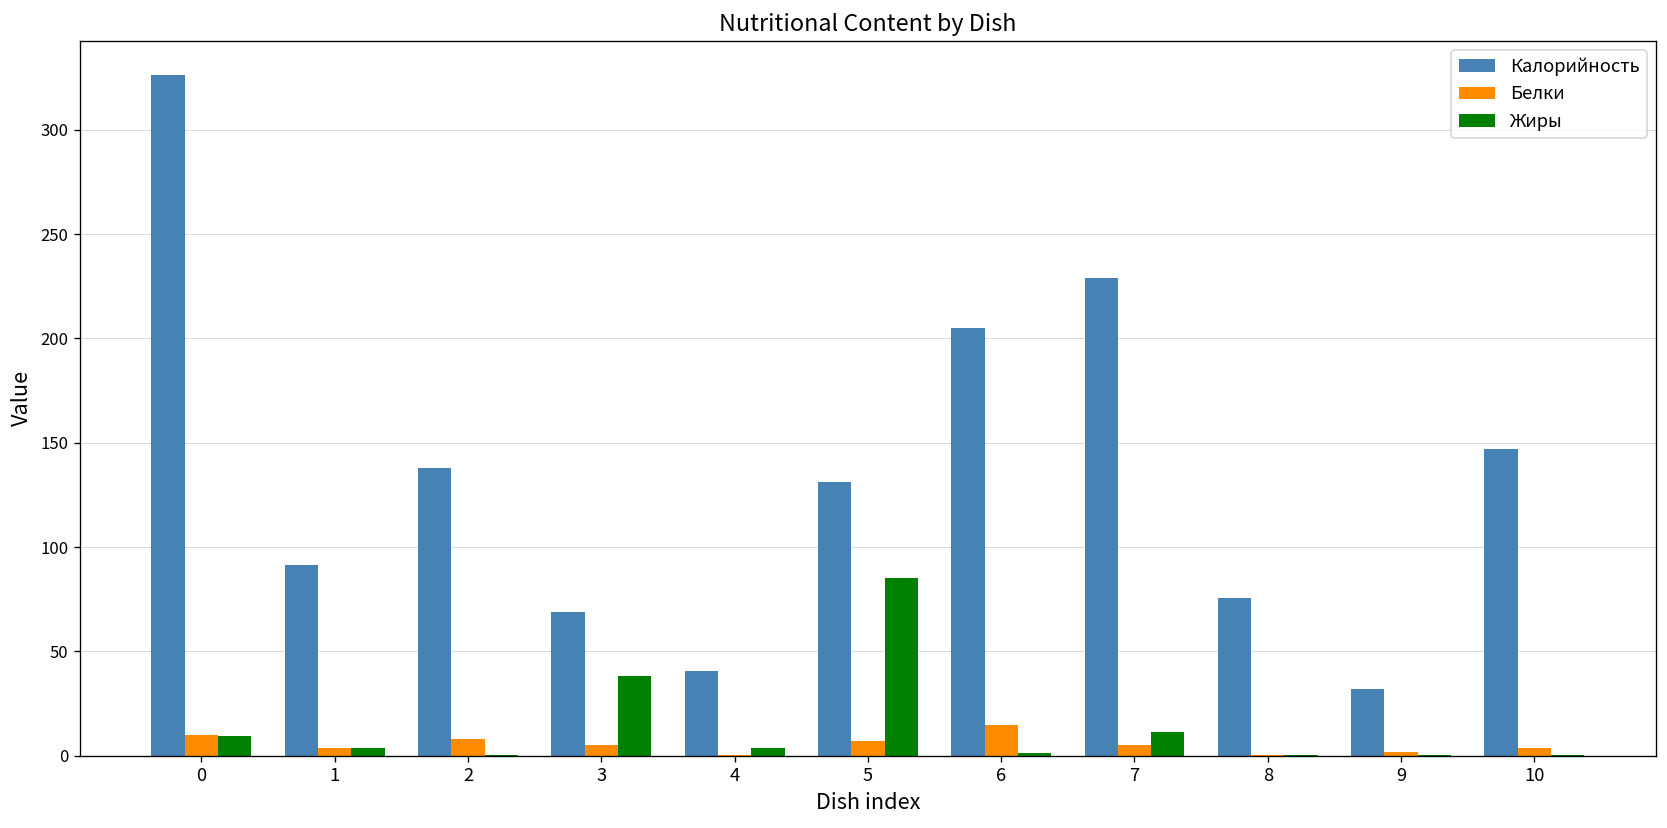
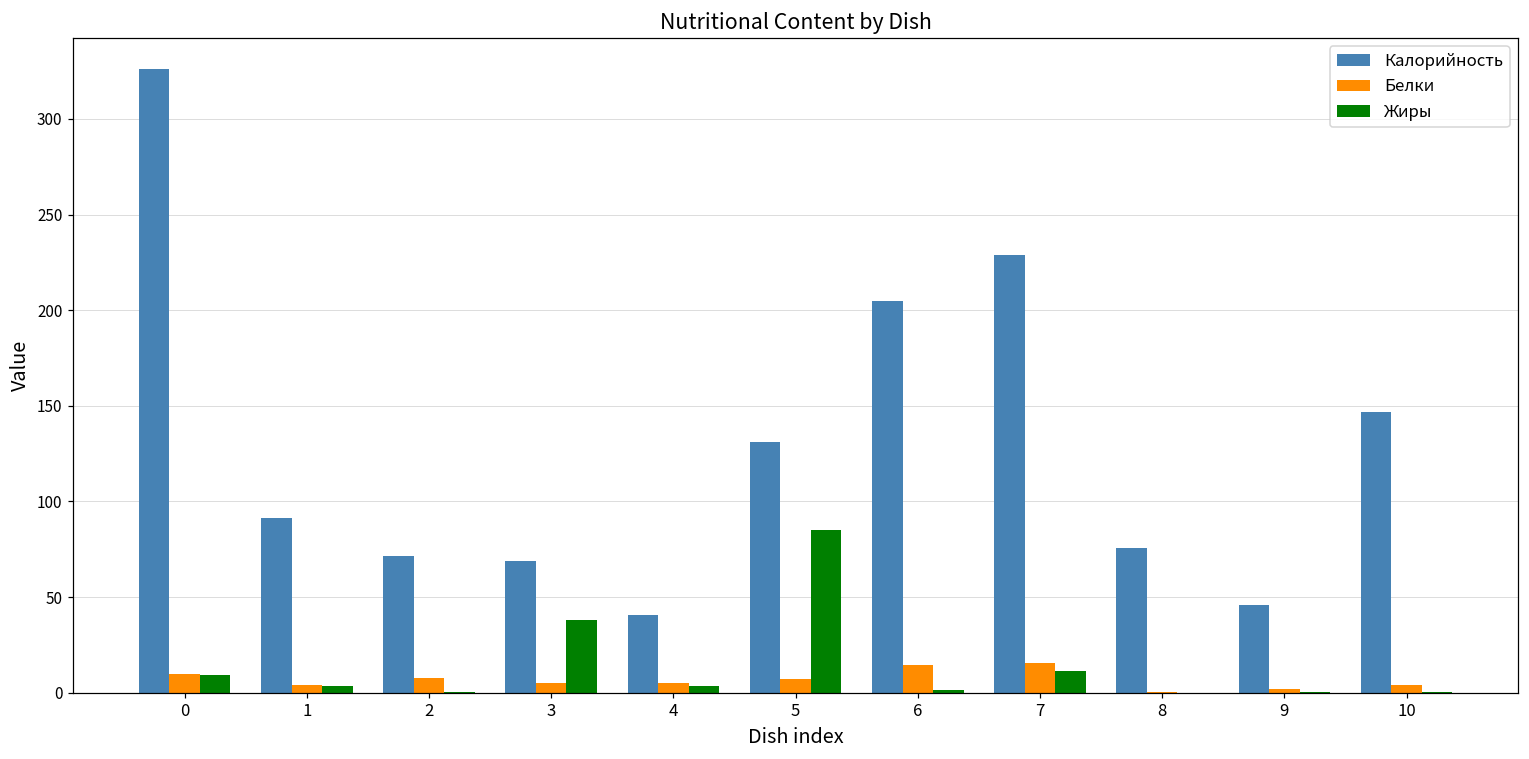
  {
    "Калорийность": {
      "0": 326,
      "1": 91,
-     "2": 138,
+     "2": 72,
      "3": 69,
      "4": 40,
      "5": 131,
      "6": 205,
      "7": 229,
      "8": 76,
-     "9": 32,
+     "9": 46,
      "10": 147
    },
    "Белки": {
      "0": 10,
      "1": 4,
      "2": 8,
      "3": 5,
-     "4": 0,
+     "4": 5,
      "5": 7,
      "6": 15,
-     "7": 5,
+     "7": 16,
      "9": 2,
      "10": 4
    },
    "Жиры": {
      "0": 9,
      "1": 4,
      "3": 38,
      "4": 4,
      "5": 85,
      "7": 12
    }
  }
